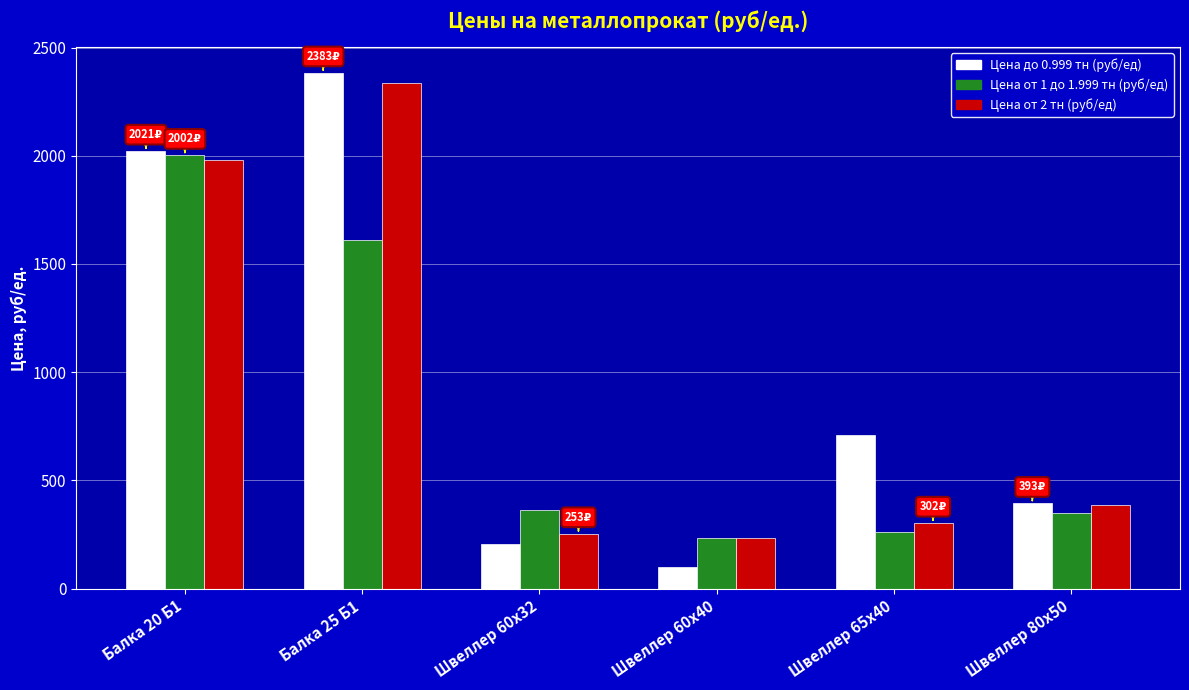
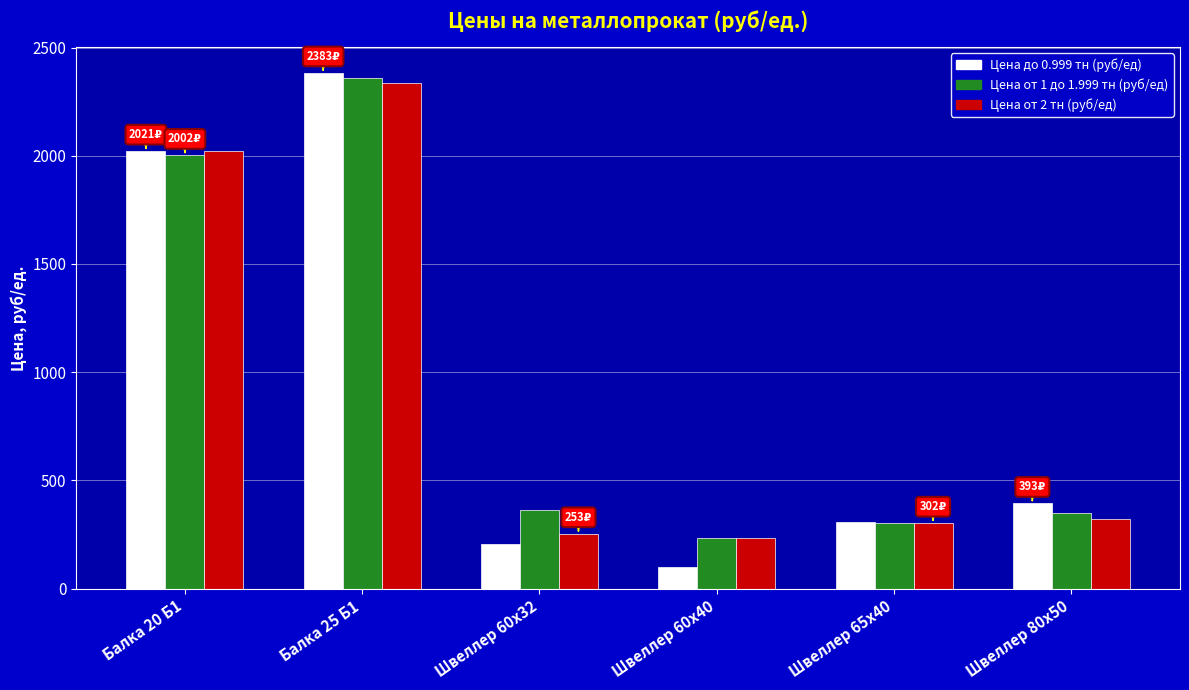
  {
    "Цена до 0.999 тн (руб/ед)": {
      "Швеллер 60х32": 200,
      "Швеллер 60х40": 100,
-     "Швеллер 65х40": 710
+     "Швеллер 65х40": 310
    },
    "Цена от 1 до 1.999 тн (руб/ед)": {
-     "Балка 25 Б1": 1610,
+     "Балка 25 Б1": 2360,
      "Швеллер 60х32": 360,
      "Швеллер 60х40": 230,
-     "Швеллер 65х40": 260,
+     "Швеллер 65х40": 310,
      "Швеллер 80х50": 350
    },
    "Цена от 2 тн (руб/ед)": {
-     "Балка 20 Б1": 1980,
+     "Балка 20 Б1": 2020,
      "Балка 25 Б1": 2340,
      "Швеллер 60х40": 230,
-     "Швеллер 80х50": 390
+     "Швеллер 80х50": 320
    }
  }
